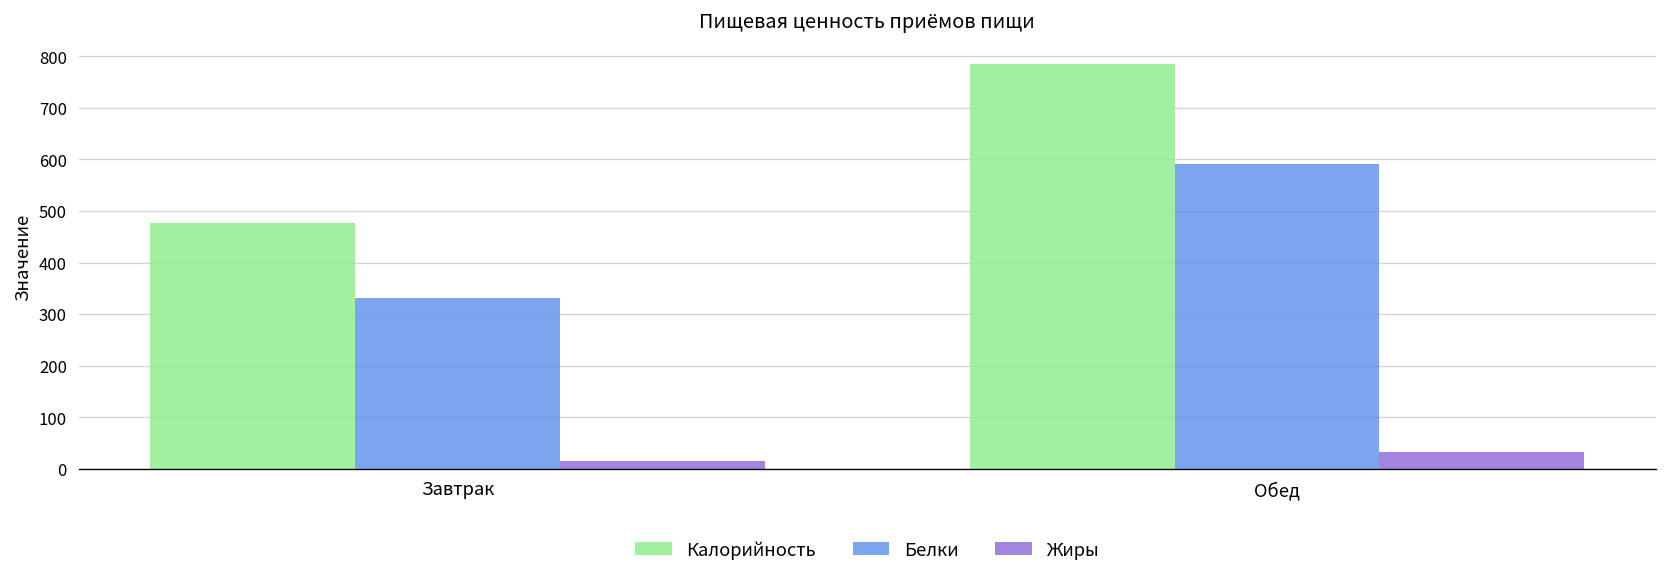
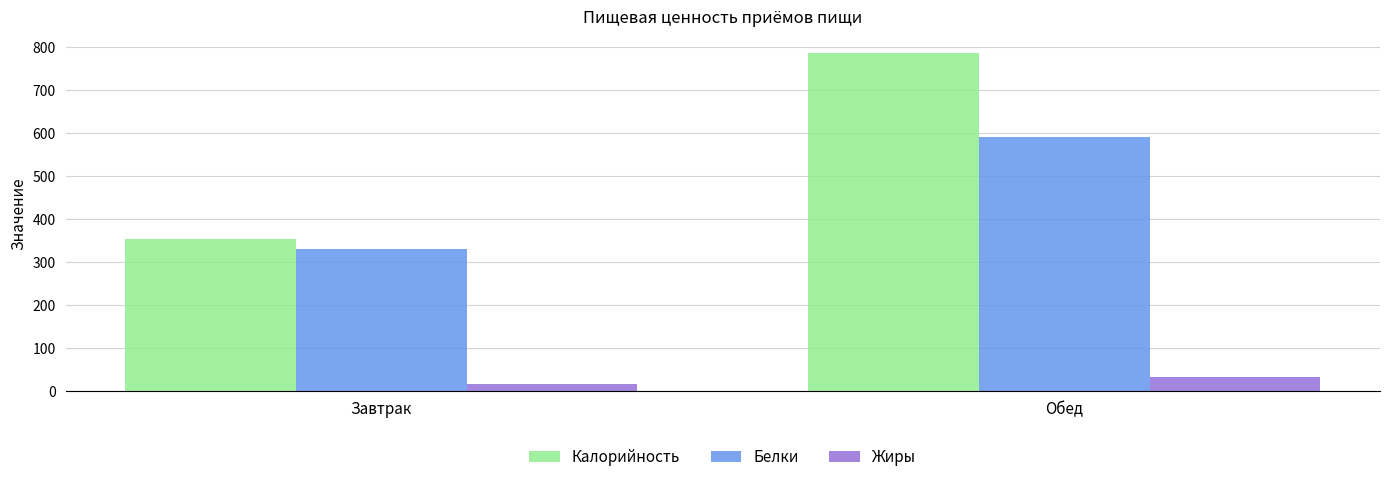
  {
    "Калорийность": {
-     "Завтрак": 480,
+     "Завтрак": 350,
      "Обед": 790
    },
    "Белки": {
      "Завтрак": 330,
      "Обед": 590
    },
    "Жиры": {
      "Завтрак": 20,
      "Обед": 30
    }
  }
